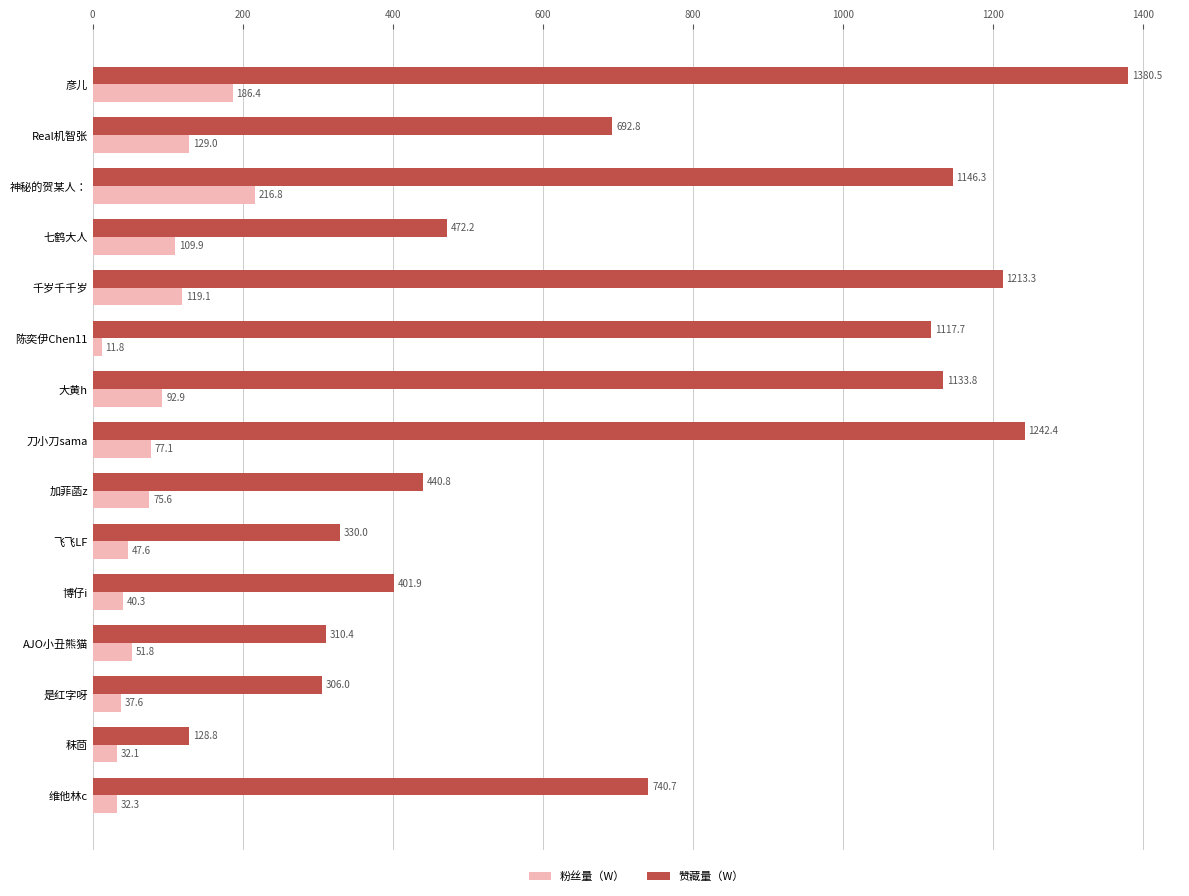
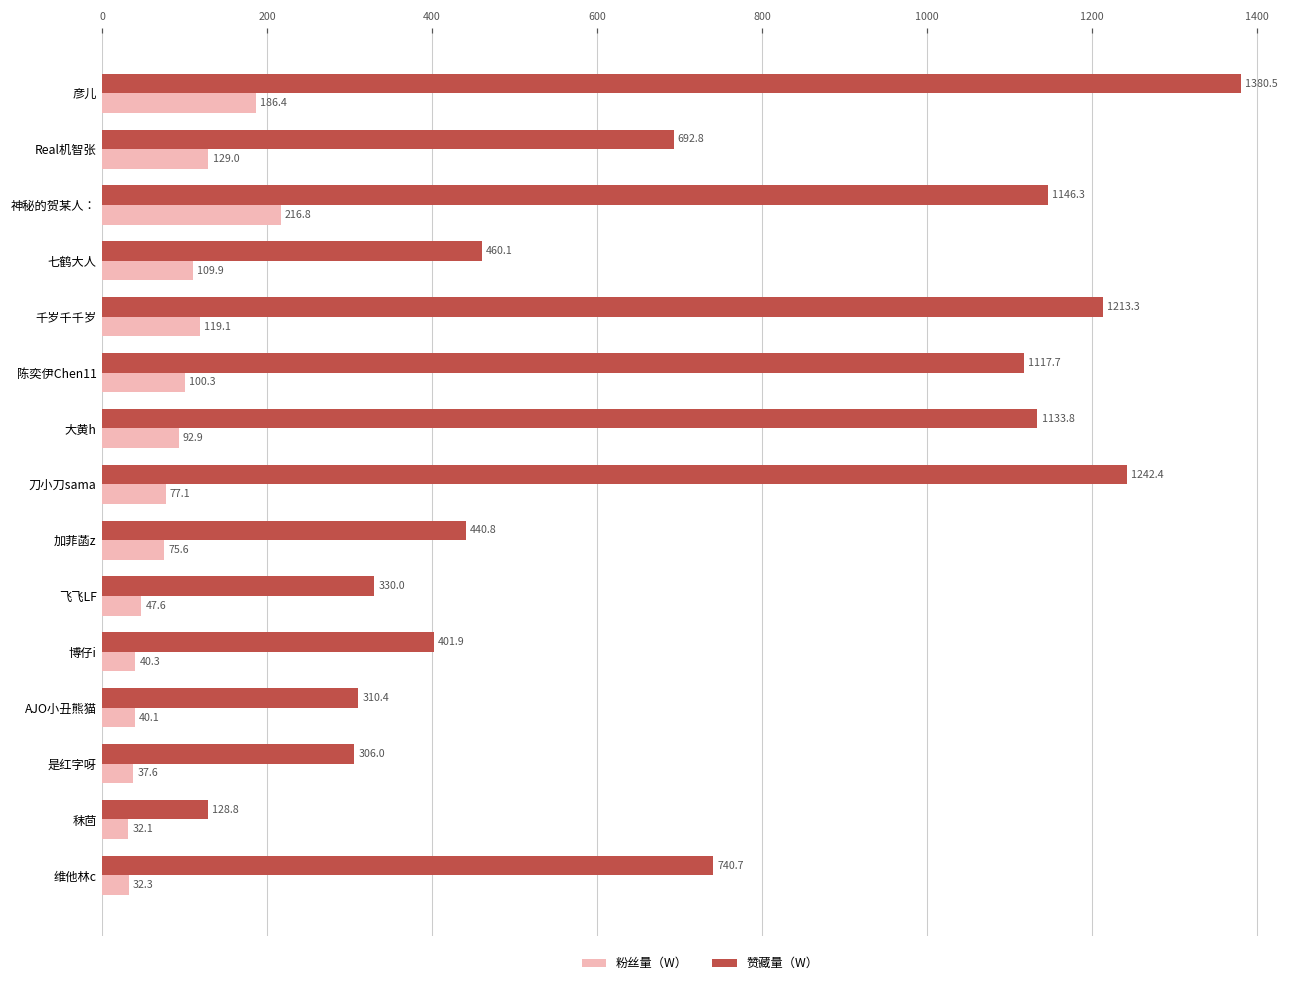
  {
    "粉丝量（W）": {
      "彦儿": 186.4,
      "Real机智张": 129.0,
      "神秘的贺某人：": 216.8,
      "七鹤大人": 109.9,
      "千岁千千岁": 119.1,
-     "陈奕伊Chen11": 11.8,
+     "陈奕伊Chen11": 100.3,
      "大黄h": 92.9,
      "刀小刀sama": 77.1,
      "加菲菡z": 75.6,
      "飞飞LF": 47.6,
      "博仔i": 40.3,
-     "AJO小丑熊猫": 51.8,
+     "AJO小丑熊猫": 40.1,
      "是红字呀": 37.6,
      "秣茴": 32.1,
      "维他林c": 32.3
    },
    "赞藏量（W）": {
      "彦儿": 1380.5,
      "Real机智张": 692.8,
      "神秘的贺某人：": 1146.3,
-     "七鹤大人": 472.2,
+     "七鹤大人": 460.1,
      "千岁千千岁": 1213.3,
      "陈奕伊Chen11": 1117.7,
      "大黄h": 1133.8,
      "刀小刀sama": 1242.4,
      "加菲菡z": 440.8,
      "飞飞LF": 330.0,
      "博仔i": 401.9,
      "AJO小丑熊猫": 310.4,
      "是红字呀": 306.0,
      "秣茴": 128.8,
      "维他林c": 740.7
    }
  }
